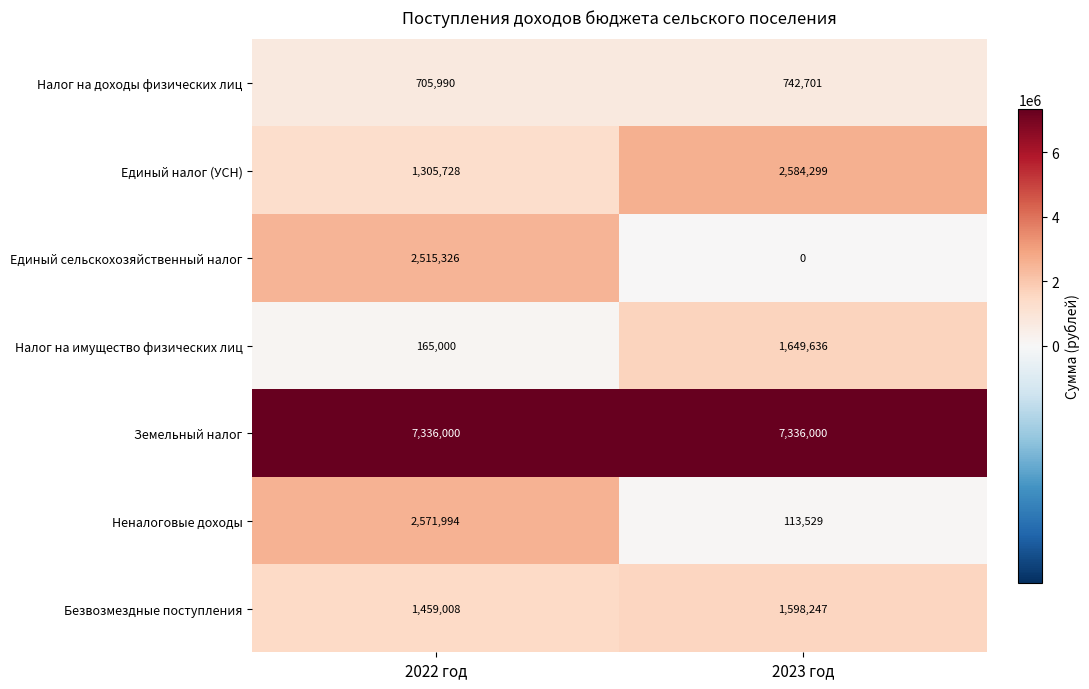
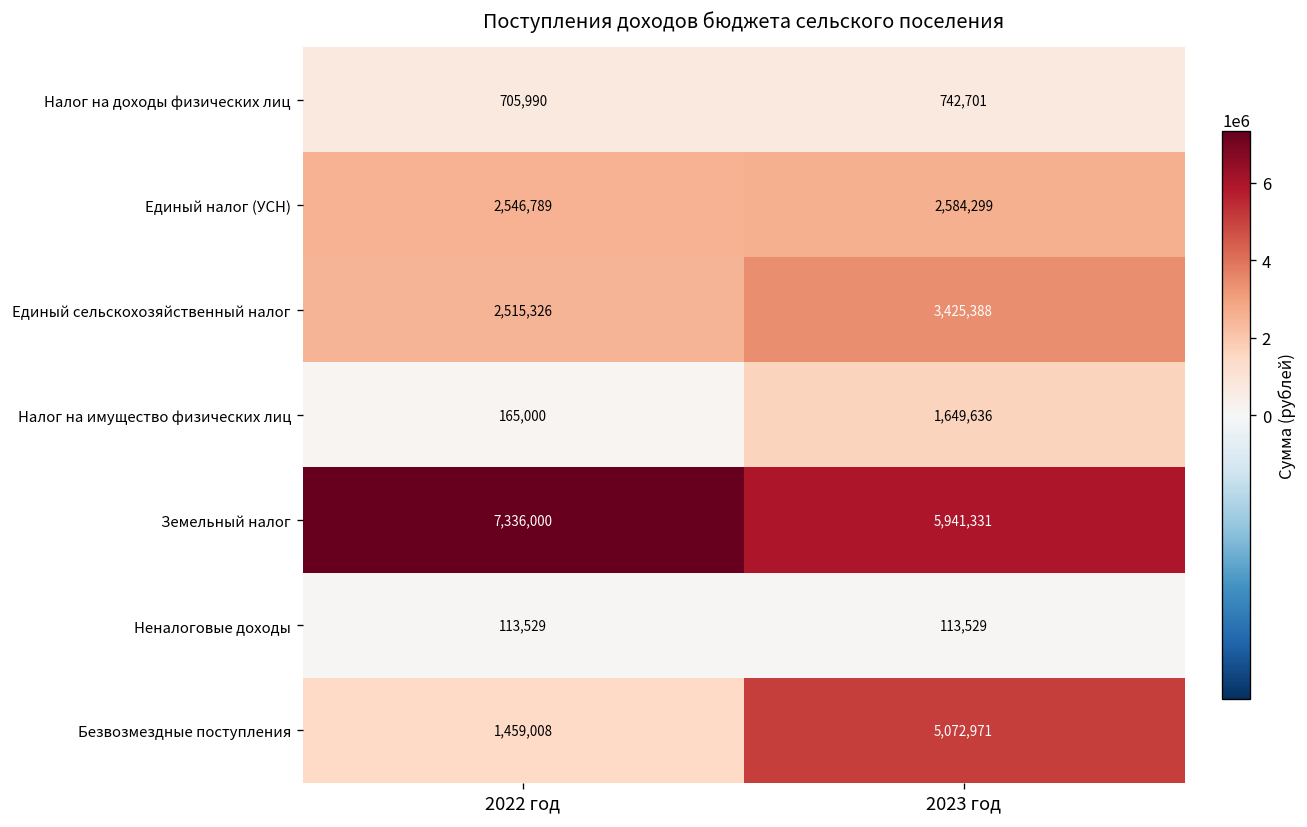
  {
    "Налог на доходы физических лиц": {
      "2022 год": "705,990",
      "2023 год": "742,701"
    },
    "Единый налог (УСН)": {
-     "2022 год": "1,305,728",
+     "2022 год": "2,546,789",
      "2023 год": "2,584,299"
    },
    "Единый сельскохозяйственный налог": {
      "2022 год": "2,515,326",
-     "2023 год": "0"
+     "2023 год": "3,425,388"
    },
    "Налог на имущество физических лиц": {
      "2022 год": "165,000",
      "2023 год": "1,649,636"
    },
    "Земельный налог": {
      "2022 год": "7,336,000",
-     "2023 год": "7,336,000"
+     "2023 год": "5,941,331"
    },
    "Неналоговые доходы": {
-     "2022 год": "2,571,994",
+     "2022 год": "113,529",
      "2023 год": "113,529"
    },
    "Безвозмездные поступления": {
      "2022 год": "1,459,008",
-     "2023 год": "1,598,247"
+     "2023 год": "5,072,971"
    }
  }
